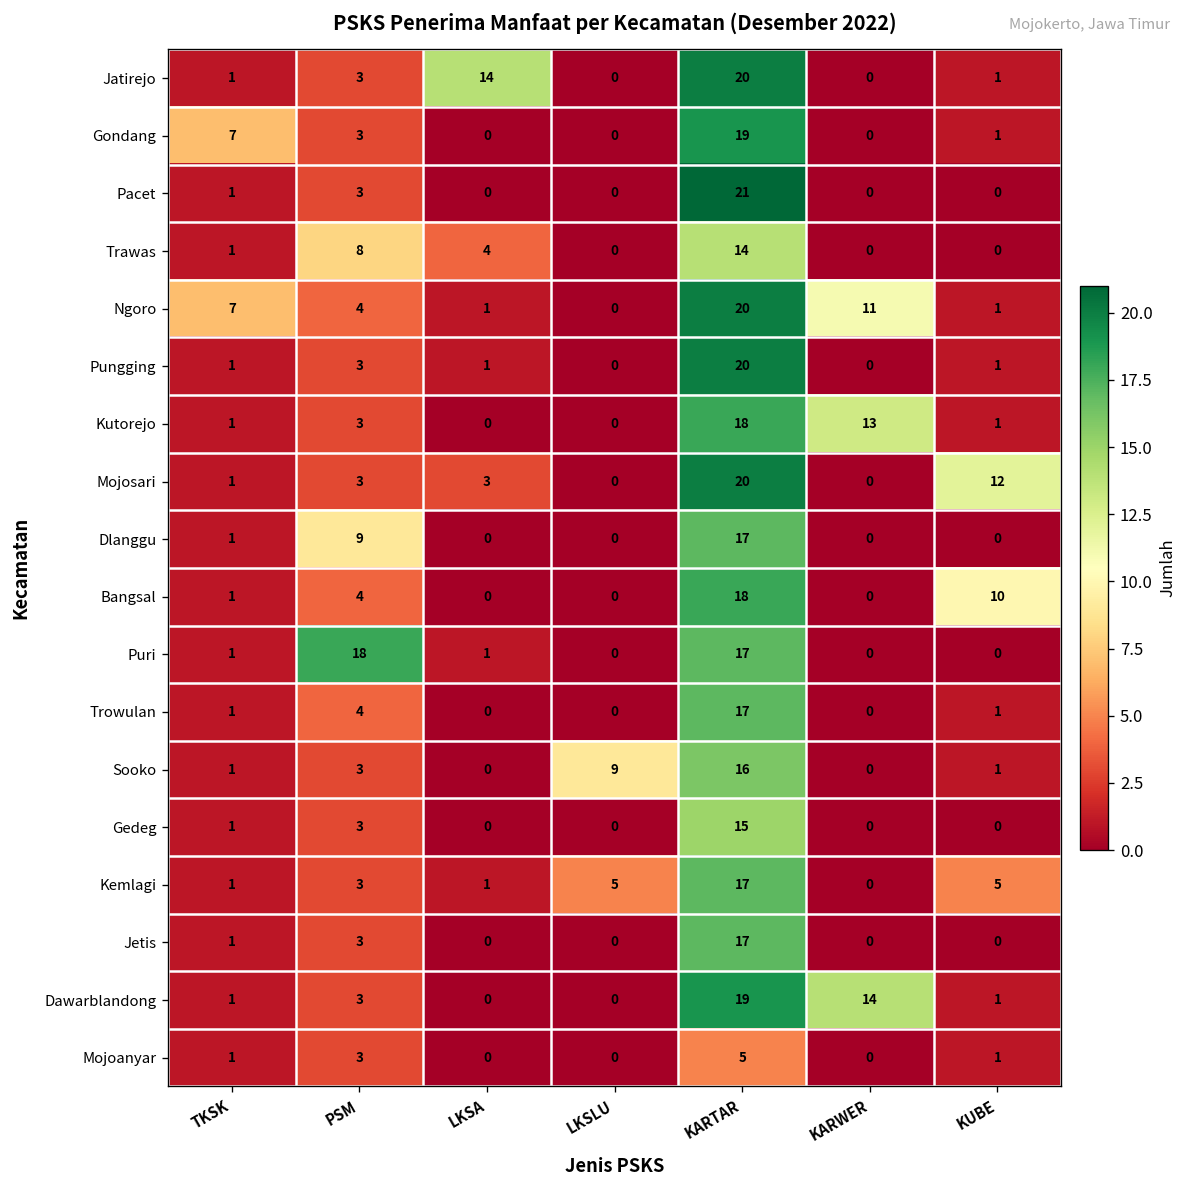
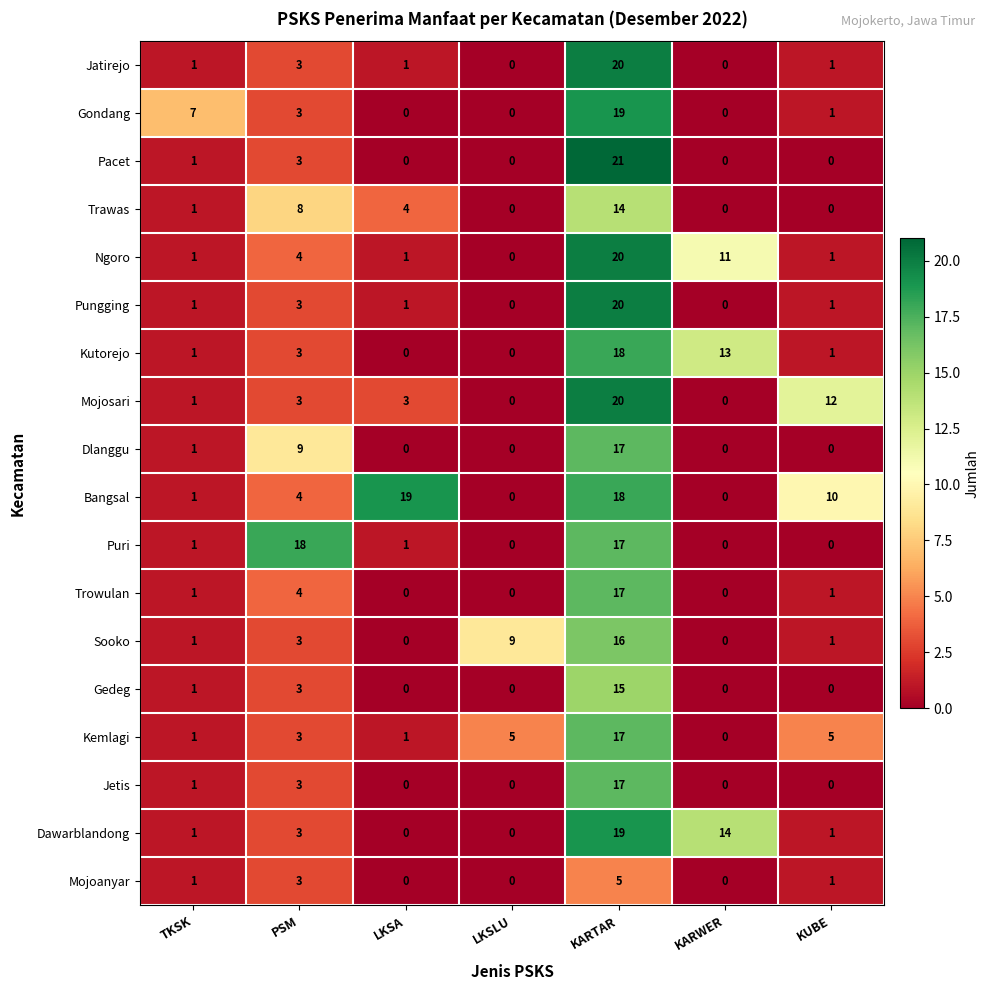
  {
    "Jatirejo": {
      "TKSK": 1,
      "PSM": 3,
-     "LKSA": 14,
+     "LKSA": 1,
      "LKSLU": 0,
      "KARTAR": 20,
      "KARWER": 0,
      "KUBE": 1
    },
    "Gondang": {
      "TKSK": 7,
      "PSM": 3,
      "LKSA": 0,
      "LKSLU": 0,
      "KARTAR": 19,
      "KARWER": 0,
      "KUBE": 1
    },
    "Pacet": {
      "TKSK": 1,
      "PSM": 3,
      "LKSA": 0,
      "LKSLU": 0,
      "KARTAR": 21,
      "KARWER": 0,
      "KUBE": 0
    },
    "Trawas": {
      "TKSK": 1,
      "PSM": 8,
      "LKSA": 4,
      "LKSLU": 0,
      "KARTAR": 14,
      "KARWER": 0,
      "KUBE": 0
    },
    "Ngoro": {
-     "TKSK": 7,
+     "TKSK": 1,
      "PSM": 4,
      "LKSA": 1,
      "LKSLU": 0,
      "KARTAR": 20,
      "KARWER": 11,
      "KUBE": 1
    },
    "Pungging": {
      "TKSK": 1,
      "PSM": 3,
      "LKSA": 1,
      "LKSLU": 0,
      "KARTAR": 20,
      "KARWER": 0,
      "KUBE": 1
    },
    "Kutorejo": {
      "TKSK": 1,
      "PSM": 3,
      "LKSA": 0,
      "LKSLU": 0,
      "KARTAR": 18,
      "KARWER": 13,
      "KUBE": 1
    },
    "Mojosari": {
      "TKSK": 1,
      "PSM": 3,
      "LKSA": 3,
      "LKSLU": 0,
      "KARTAR": 20,
      "KARWER": 0,
      "KUBE": 12
    },
    "Dlanggu": {
      "TKSK": 1,
      "PSM": 9,
      "LKSA": 0,
      "LKSLU": 0,
      "KARTAR": 17,
      "KARWER": 0,
      "KUBE": 0
    },
    "Bangsal": {
      "TKSK": 1,
      "PSM": 4,
-     "LKSA": 0,
+     "LKSA": 19,
      "LKSLU": 0,
      "KARTAR": 18,
      "KARWER": 0,
      "KUBE": 10
    },
    "Puri": {
      "TKSK": 1,
      "PSM": 18,
      "LKSA": 1,
      "LKSLU": 0,
      "KARTAR": 17,
      "KARWER": 0,
      "KUBE": 0
    },
    "Trowulan": {
      "TKSK": 1,
      "PSM": 4,
      "LKSA": 0,
      "LKSLU": 0,
      "KARTAR": 17,
      "KARWER": 0,
      "KUBE": 1
    },
    "Sooko": {
      "TKSK": 1,
      "PSM": 3,
      "LKSA": 0,
      "LKSLU": 9,
      "KARTAR": 16,
      "KARWER": 0,
      "KUBE": 1
    },
    "Gedeg": {
      "TKSK": 1,
      "PSM": 3,
      "LKSA": 0,
      "LKSLU": 0,
      "KARTAR": 15,
      "KARWER": 0,
      "KUBE": 0
    },
    "Kemlagi": {
      "TKSK": 1,
      "PSM": 3,
      "LKSA": 1,
      "LKSLU": 5,
      "KARTAR": 17,
      "KARWER": 0,
      "KUBE": 5
    },
    "Jetis": {
      "TKSK": 1,
      "PSM": 3,
      "LKSA": 0,
      "LKSLU": 0,
      "KARTAR": 17,
      "KARWER": 0,
      "KUBE": 0
    },
    "Dawarblandong": {
      "TKSK": 1,
      "PSM": 3,
      "LKSA": 0,
      "LKSLU": 0,
      "KARTAR": 19,
      "KARWER": 14,
      "KUBE": 1
    },
    "Mojoanyar": {
      "TKSK": 1,
      "PSM": 3,
      "LKSA": 0,
      "LKSLU": 0,
      "KARTAR": 5,
      "KARWER": 0,
      "KUBE": 1
    }
  }
